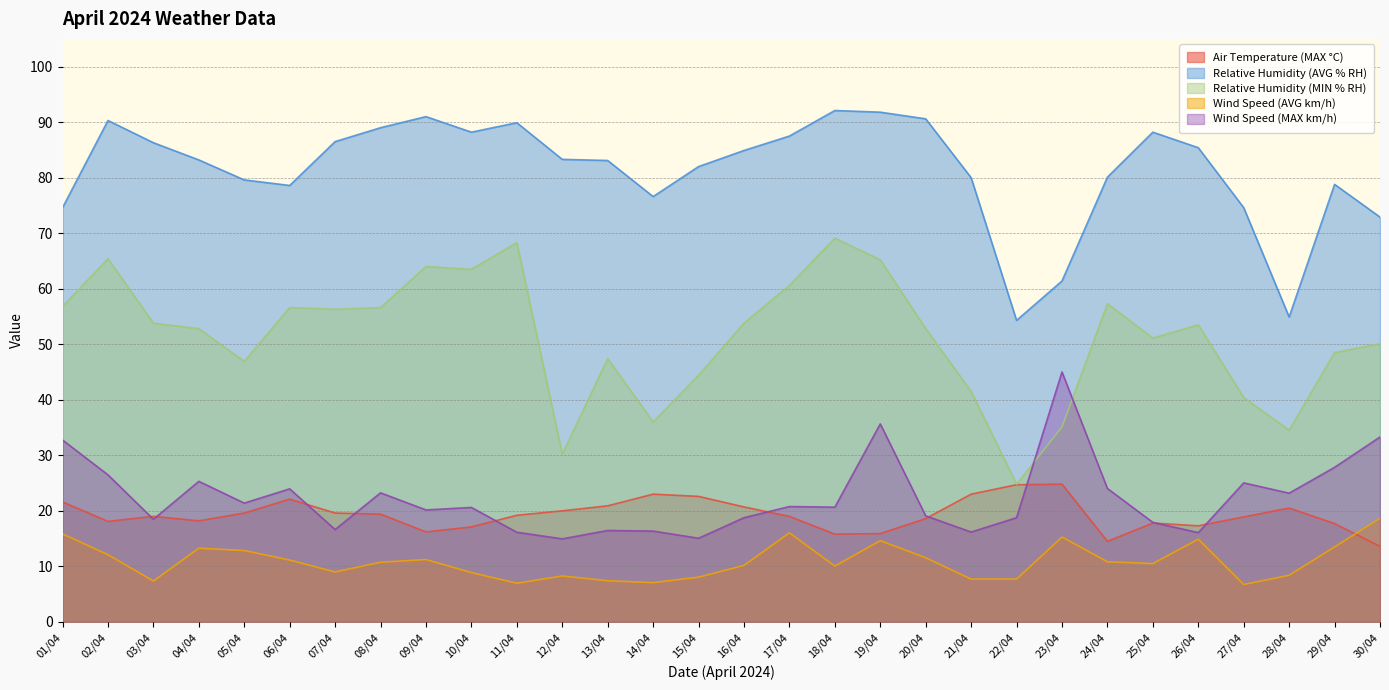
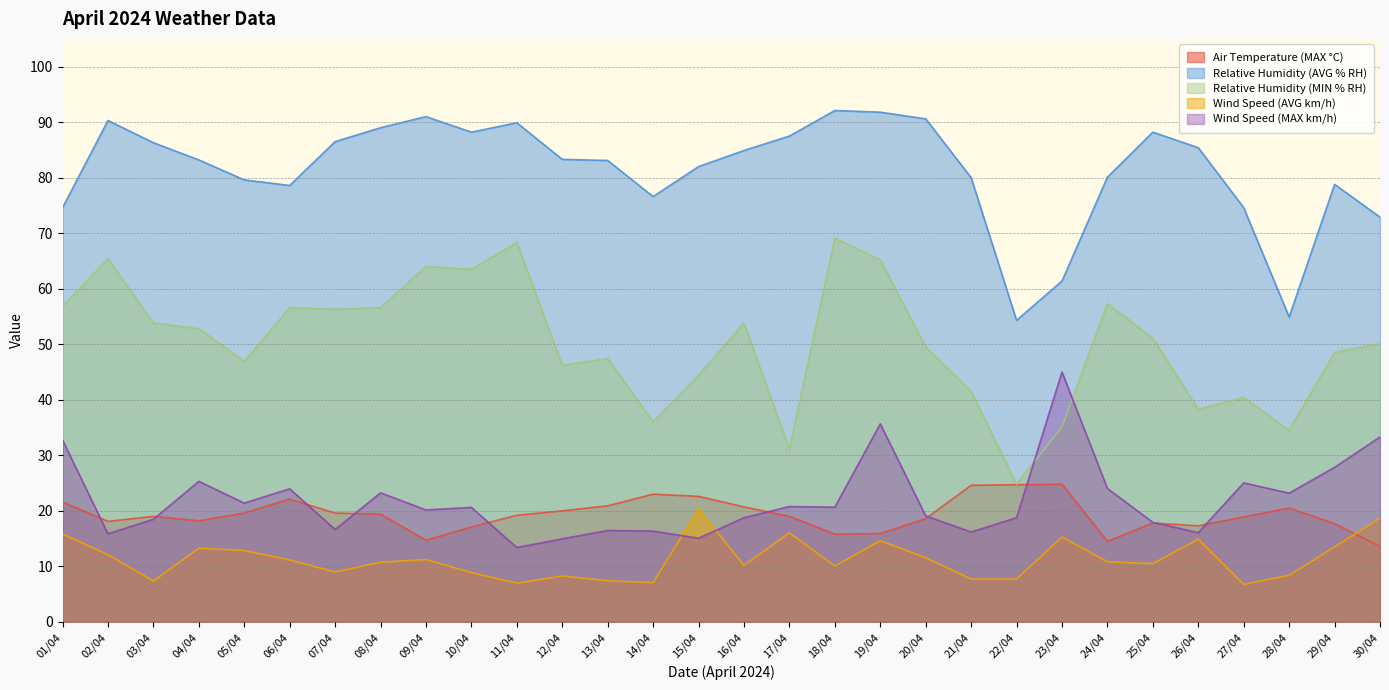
  {
    "Air Temperature (MAX °C)": {
      "01/04": 22,
      "02/04": 18,
      "03/04": 19,
      "04/04": 18,
      "05/04": 20,
      "06/04": 22,
      "07/04": 20,
      "08/04": 19,
-     "09/04": 16,
+     "09/04": 15,
      "10/04": 17,
      "11/04": 19,
      "12/04": 20,
      "13/04": 21,
      "14/04": 23,
      "15/04": 23,
      "16/04": 21,
      "17/04": 19,
      "18/04": 16,
      "19/04": 16,
      "20/04": 19,
-     "21/04": 23,
+     "21/04": 25,
      "23/04": 25,
      "24/04": 15,
      "26/04": 17,
      "27/04": 19,
      "28/04": 21,
      "29/04": 18,
      "30/04": 14
    },
    "Relative Humidity (AVG % RH)": {
      "01/04": 75,
      "02/04": 90,
      "03/04": 86,
      "04/04": 83,
      "05/04": 80,
      "06/04": 79,
      "07/04": 87,
      "08/04": 89,
      "09/04": 91,
      "10/04": 88,
      "11/04": 90,
      "12/04": 83,
      "13/04": 83,
      "14/04": 77,
      "15/04": 82,
      "16/04": 85,
      "17/04": 88,
      "18/04": 92,
      "19/04": 92,
      "20/04": 91,
      "21/04": 80,
      "22/04": 54,
      "23/04": 61,
      "24/04": 80,
      "25/04": 88,
      "26/04": 85,
      "27/04": 75,
      "28/04": 55,
      "29/04": 79,
      "30/04": 73
    },
    "Relative Humidity (MIN % RH)": {
      "01/04": 57,
      "02/04": 65,
      "03/04": 54,
      "04/04": 53,
      "05/04": 47,
      "06/04": 57,
      "07/04": 56,
      "08/04": 57,
      "09/04": 64,
      "10/04": 64,
      "11/04": 68,
-     "12/04": 30,
+     "12/04": 46,
      "13/04": 47,
      "14/04": 36,
      "15/04": 44,
      "16/04": 54,
-     "17/04": 61,
+     "17/04": 31,
      "18/04": 69,
      "19/04": 65,
-     "20/04": 53,
+     "20/04": 50,
      "21/04": 42,
      "23/04": 35,
      "24/04": 57,
      "25/04": 51,
-     "26/04": 54,
+     "26/04": 38,
      "27/04": 40,
      "28/04": 35,
      "29/04": 49,
      "30/04": 50
    },
    "Wind Speed (AVG km/h)": {
      "01/04": 16,
      "02/04": 12,
      "03/04": 7,
      "04/04": 13,
      "05/04": 13,
      "06/04": 11,
      "07/04": 9,
      "08/04": 11,
      "09/04": 11,
      "10/04": 9,
      "11/04": 7,
      "12/04": 8,
      "13/04": 7,
      "14/04": 7,
-     "15/04": 8,
+     "15/04": 20,
      "16/04": 10,
      "17/04": 16,
      "18/04": 10,
      "19/04": 15,
      "20/04": 12,
      "21/04": 8,
      "22/04": 8,
      "23/04": 15,
      "24/04": 11,
      "25/04": 10,
      "26/04": 15,
      "27/04": 7,
      "28/04": 8,
      "29/04": 14,
      "30/04": 19
    },
    "Wind Speed (MAX km/h)": {
      "01/04": 33,
-     "02/04": 26,
+     "02/04": 16,
      "03/04": 18,
      "04/04": 25,
      "05/04": 21,
      "06/04": 24,
      "07/04": 17,
      "08/04": 23,
      "09/04": 20,
      "10/04": 21,
-     "11/04": 16,
+     "11/04": 13,
      "12/04": 15,
      "13/04": 16,
      "14/04": 16,
      "15/04": 15,
      "16/04": 19,
      "17/04": 21,
      "18/04": 21,
      "19/04": 36,
      "20/04": 19,
      "21/04": 16,
      "22/04": 19,
      "23/04": 45,
      "24/04": 24,
      "26/04": 16,
      "27/04": 25,
      "28/04": 23,
      "29/04": 28,
      "30/04": 33
    }
  }
